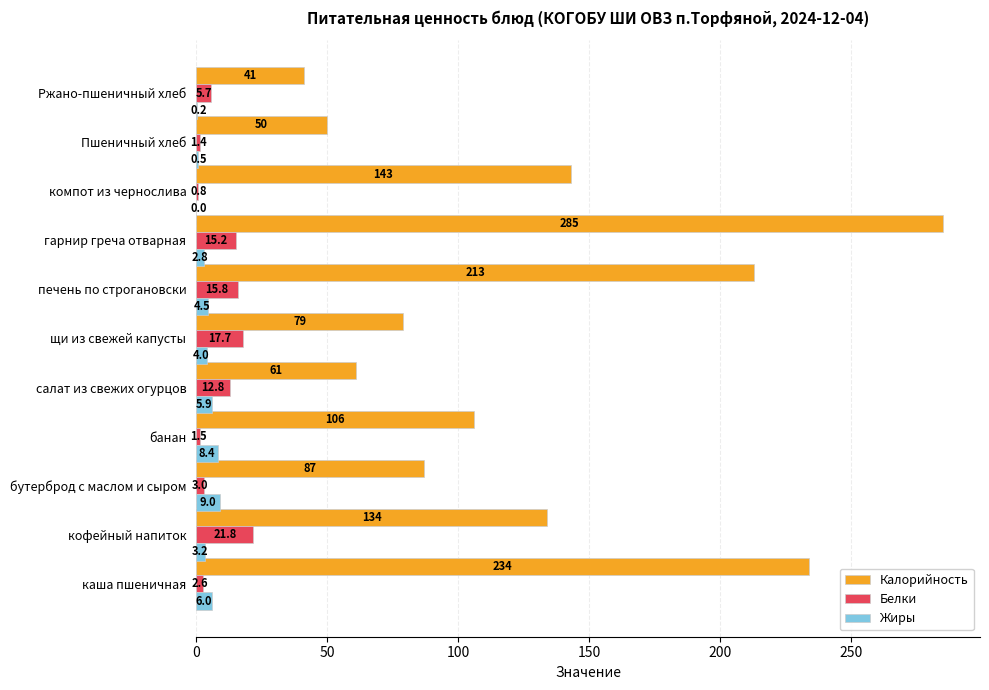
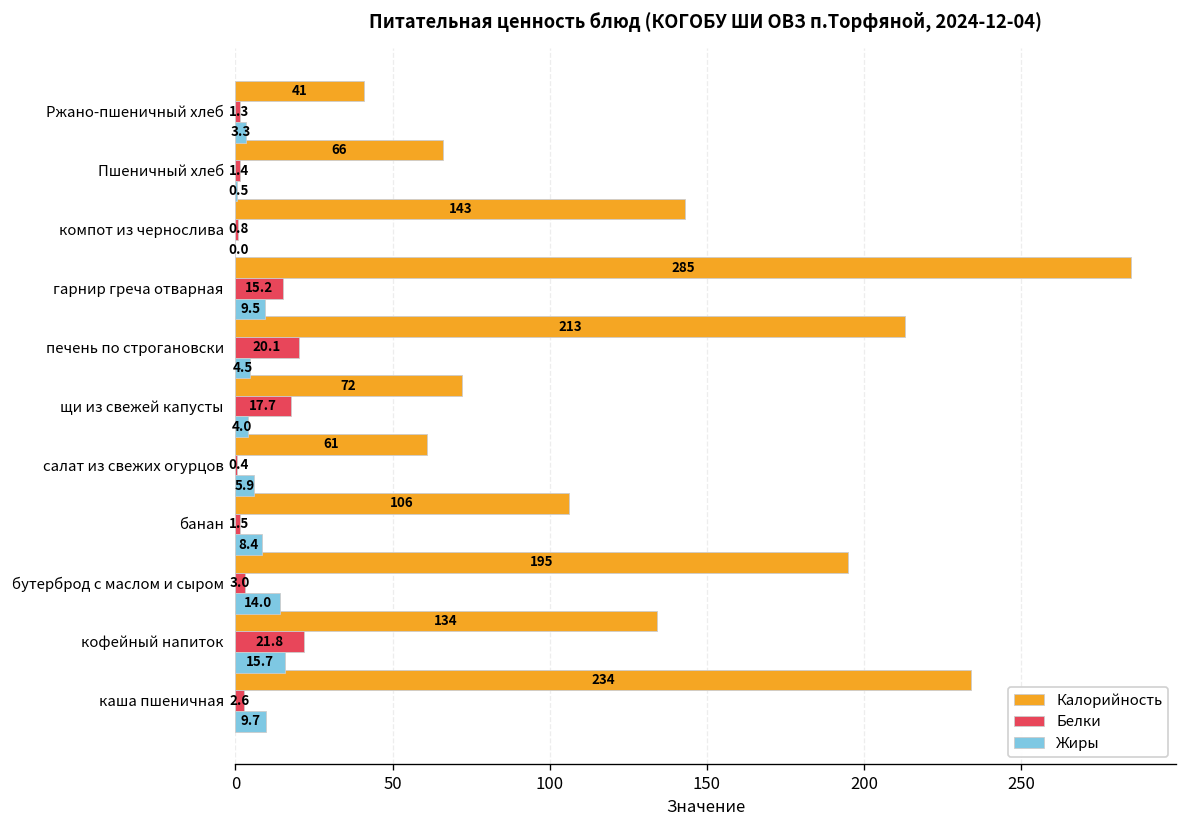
  {
    "Калорийность": {
      "Ржано-пшеничный хлеб": 41,
-     "Пшеничный хлеб": 50,
+     "Пшеничный хлеб": 66,
      "компот из чернослива": 143,
      "гарнир греча отварная": 285,
      "печень по строгановски": 213,
-     "щи из свежей капусты": 79,
+     "щи из свежей капусты": 72,
      "салат из свежих огурцов": 61,
      "банан": 106,
-     "бутерброд с маслом и сыром": 87,
+     "бутерброд с маслом и сыром": 195,
      "кофейный напиток": 134,
      "каша пшеничная": 234
    },
    "Белки": {
-     "Ржано-пшеничный хлеб": 5.7,
+     "Ржано-пшеничный хлеб": 1.3,
      "Пшеничный хлеб": 1.4,
      "компот из чернослива": 0.8,
      "гарнир греча отварная": 15.2,
-     "печень по строгановски": 15.8,
+     "печень по строгановски": 20.1,
      "щи из свежей капусты": 17.7,
-     "салат из свежих огурцов": 12.8,
+     "салат из свежих огурцов": 0.4,
      "банан": 1.5,
      "бутерброд с маслом и сыром": 3.0,
      "кофейный напиток": 21.8,
      "каша пшеничная": 2.6
    },
    "Жиры": {
-     "Ржано-пшеничный хлеб": 0.2,
+     "Ржано-пшеничный хлеб": 3.3,
      "Пшеничный хлеб": 0.5,
      "компот из чернослива": 0.0,
-     "гарнир греча отварная": 2.8,
+     "гарнир греча отварная": 9.5,
      "печень по строгановски": 4.5,
      "щи из свежей капусты": 4.0,
      "салат из свежих огурцов": 5.9,
      "банан": 8.4,
-     "бутерброд с маслом и сыром": 9.0,
-     "кофейный напиток": 3.2,
-     "каша пшеничная": 6.0
+     "бутерброд с маслом и сыром": 14.0,
+     "кофейный напиток": 15.7,
+     "каша пшеничная": 9.7
    }
  }
